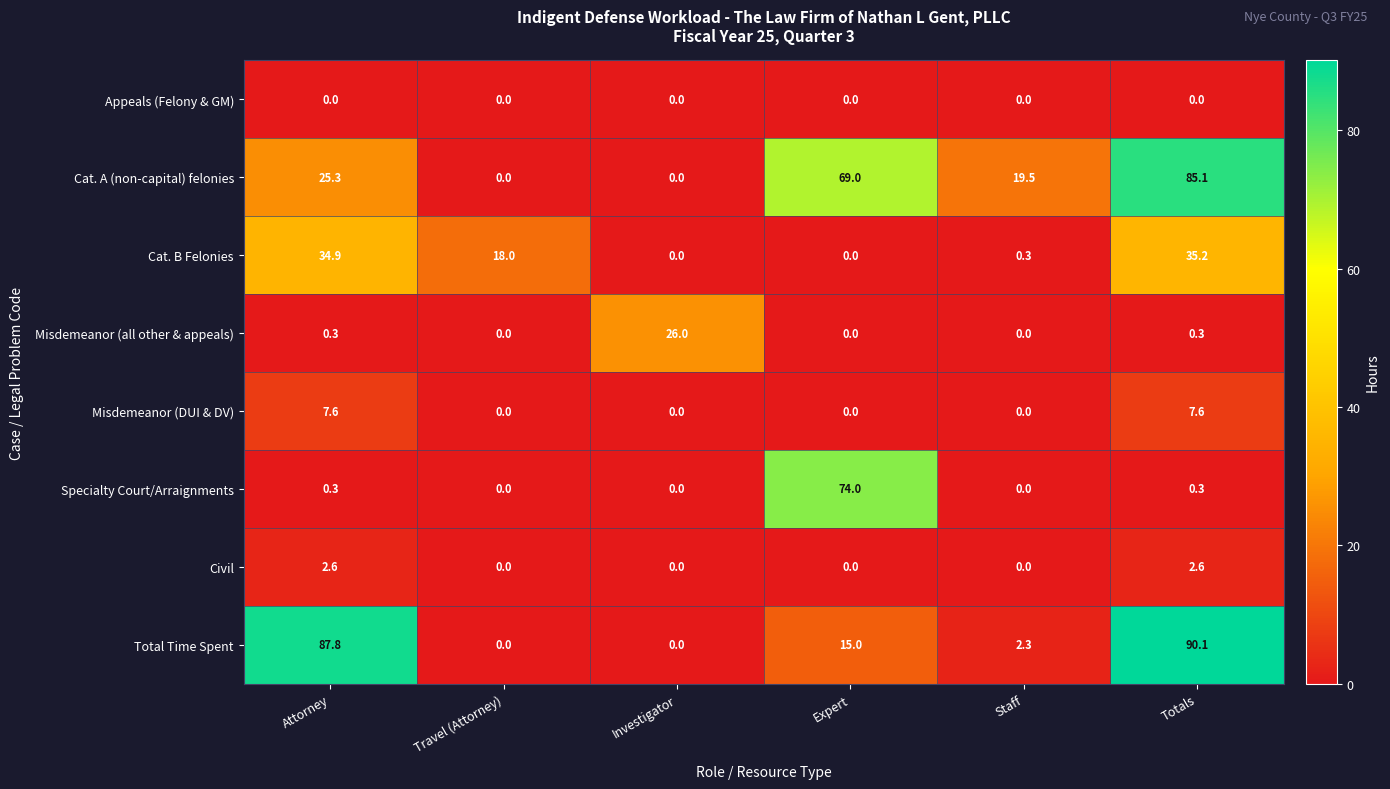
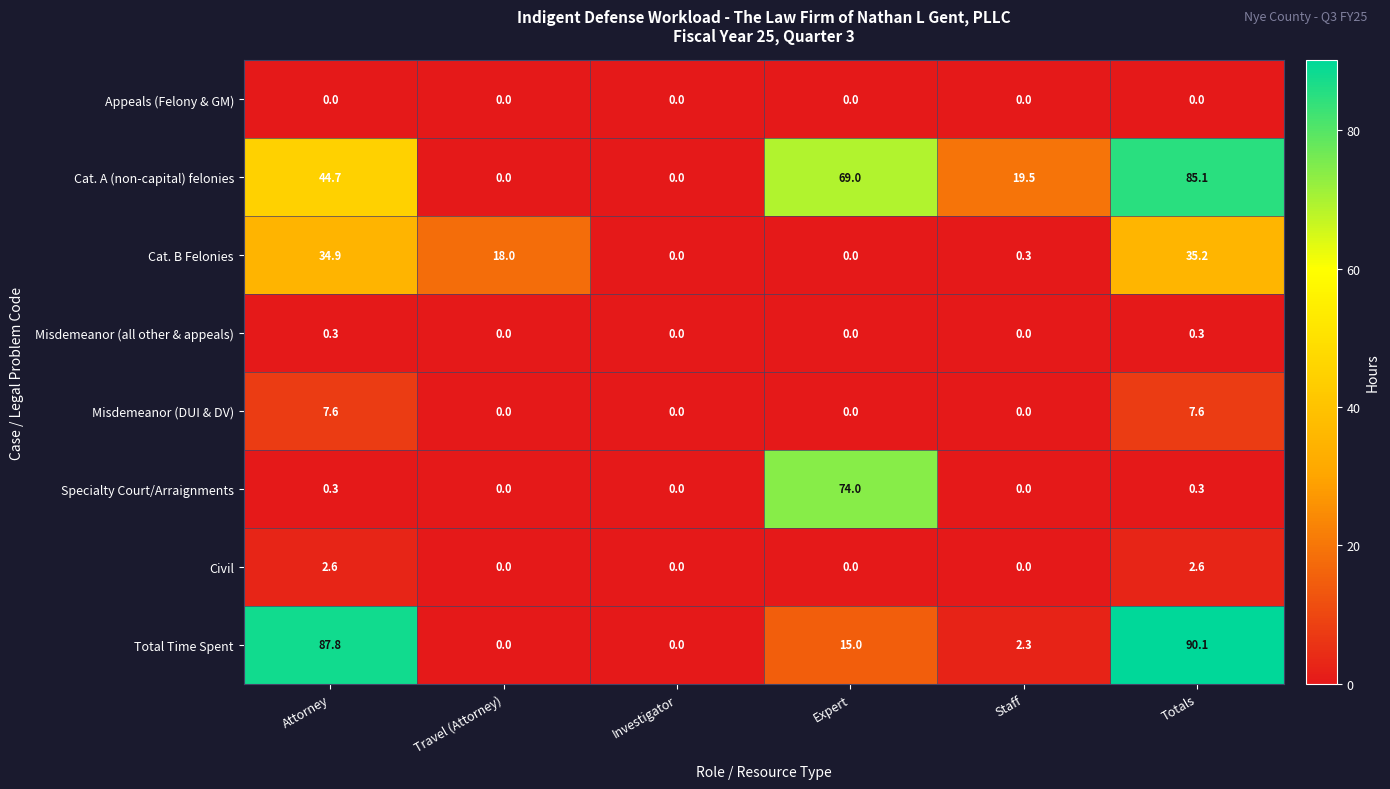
  {
    "Appeals (Felony & GM)": {
      "Attorney": 0.0,
      "Travel (Attorney)": 0.0,
      "Investigator": 0.0,
      "Expert": 0.0,
      "Staff": 0.0,
      "Totals": 0.0
    },
    "Cat. A (non-capital) felonies": {
-     "Attorney": 25.3,
+     "Attorney": 44.7,
      "Travel (Attorney)": 0.0,
      "Investigator": 0.0,
      "Expert": 69.0,
      "Staff": 19.5,
      "Totals": 85.1
    },
    "Cat. B Felonies": {
      "Attorney": 34.9,
      "Travel (Attorney)": 18.0,
      "Investigator": 0.0,
      "Expert": 0.0,
      "Staff": 0.3,
      "Totals": 35.2
    },
    "Misdemeanor (all other & appeals)": {
      "Attorney": 0.3,
      "Travel (Attorney)": 0.0,
-     "Investigator": 26.0,
+     "Investigator": 0.0,
      "Expert": 0.0,
      "Staff": 0.0,
      "Totals": 0.3
    },
    "Misdemeanor (DUI & DV)": {
      "Attorney": 7.6,
      "Travel (Attorney)": 0.0,
      "Investigator": 0.0,
      "Expert": 0.0,
      "Staff": 0.0,
      "Totals": 7.6
    },
    "Specialty Court/Arraignments": {
      "Attorney": 0.3,
      "Travel (Attorney)": 0.0,
      "Investigator": 0.0,
      "Expert": 74.0,
      "Staff": 0.0,
      "Totals": 0.3
    },
    "Civil": {
      "Attorney": 2.6,
      "Travel (Attorney)": 0.0,
      "Investigator": 0.0,
      "Expert": 0.0,
      "Staff": 0.0,
      "Totals": 2.6
    },
    "Total Time Spent": {
      "Attorney": 87.8,
      "Travel (Attorney)": 0.0,
      "Investigator": 0.0,
      "Expert": 15.0,
      "Staff": 2.3,
      "Totals": 90.1
    }
  }
